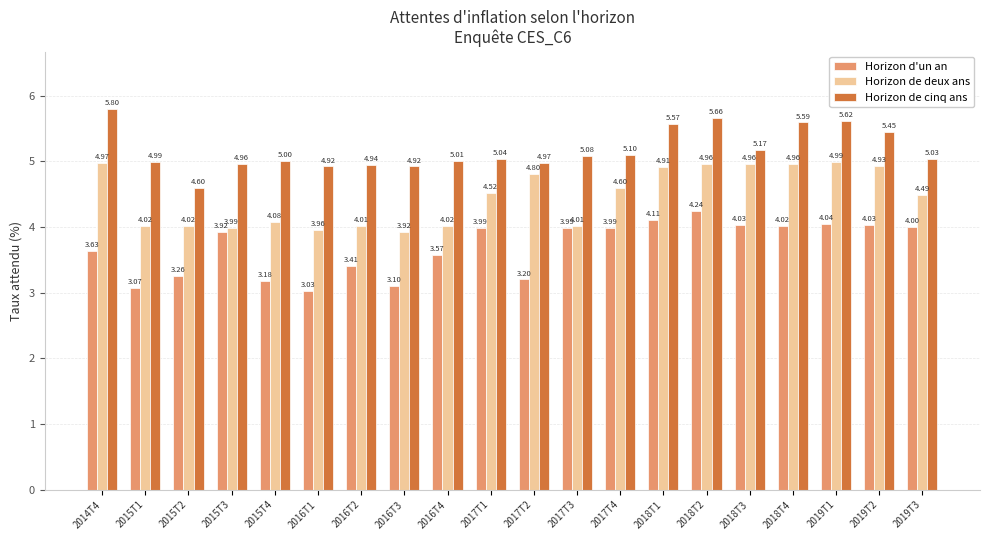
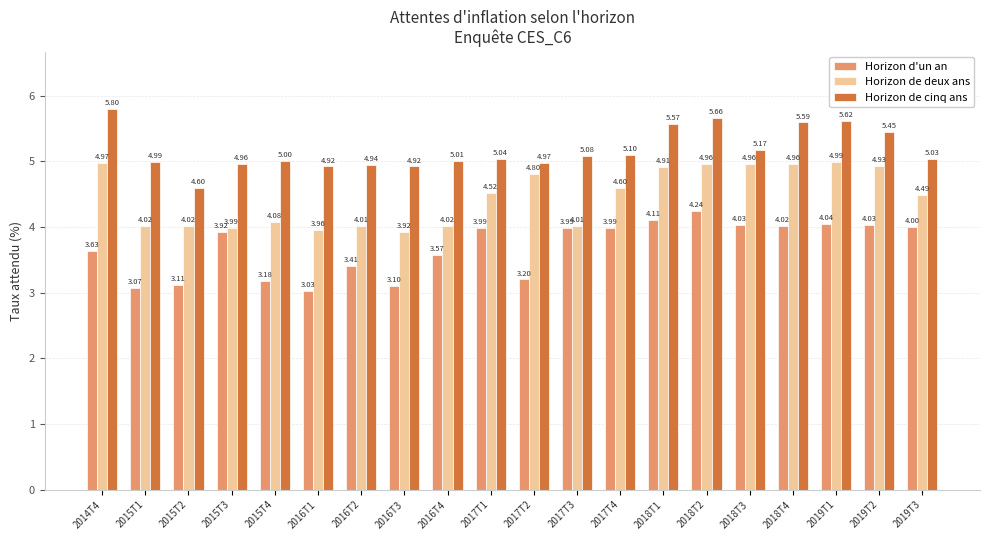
  {
    "Horizon d'un an": {
      "2014T4": 3.63,
      "2015T1": 3.07,
-     "2015T2": 3.26,
+     "2015T2": 3.11,
      "2015T3": 3.92,
      "2015T4": 3.18,
      "2016T1": 3.03,
      "2016T2": 3.41,
      "2016T3": 3.10,
      "2016T4": 3.57,
      "2017T1": 3.99,
      "2017T2": 3.20,
      "2017T4": 3.99,
      "2018T1": 4.11,
      "2018T2": 4.24,
      "2018T3": 4.03,
      "2018T4": 4.02,
      "2019T1": 4.04,
      "2019T2": 4.03,
      "2019T3": 4.00
    },
    "Horizon de deux ans": {
      "2014T4": 4.97,
      "2015T1": 4.02,
      "2015T2": 4.02,
      "2015T3": 3.99,
      "2015T4": 4.08,
      "2016T1": 3.96,
      "2016T2": 4.01,
      "2016T3": 3.92,
      "2016T4": 4.02,
      "2017T1": 4.52,
      "2017T2": 4.80,
      "2017T4": 4.60,
      "2018T1": 4.91,
      "2018T2": 4.96,
      "2018T3": 4.96,
      "2018T4": 4.96,
      "2019T1": 4.99,
      "2019T2": 4.93,
      "2019T3": 4.49
    },
    "Horizon de cinq ans": {
      "2014T4": 5.80,
      "2015T1": 4.99,
      "2015T2": 4.60,
      "2015T3": 4.96,
      "2015T4": 5.00,
      "2016T1": 4.92,
      "2016T2": 4.94,
      "2016T3": 4.92,
      "2016T4": 5.01,
      "2017T1": 5.04,
      "2017T2": 4.97,
      "2017T3": 5.08,
      "2017T4": 5.10,
      "2018T1": 5.57,
      "2018T2": 5.66,
      "2018T3": 5.17,
      "2018T4": 5.59,
      "2019T1": 5.62,
      "2019T2": 5.45,
      "2019T3": 5.03
    }
  }
